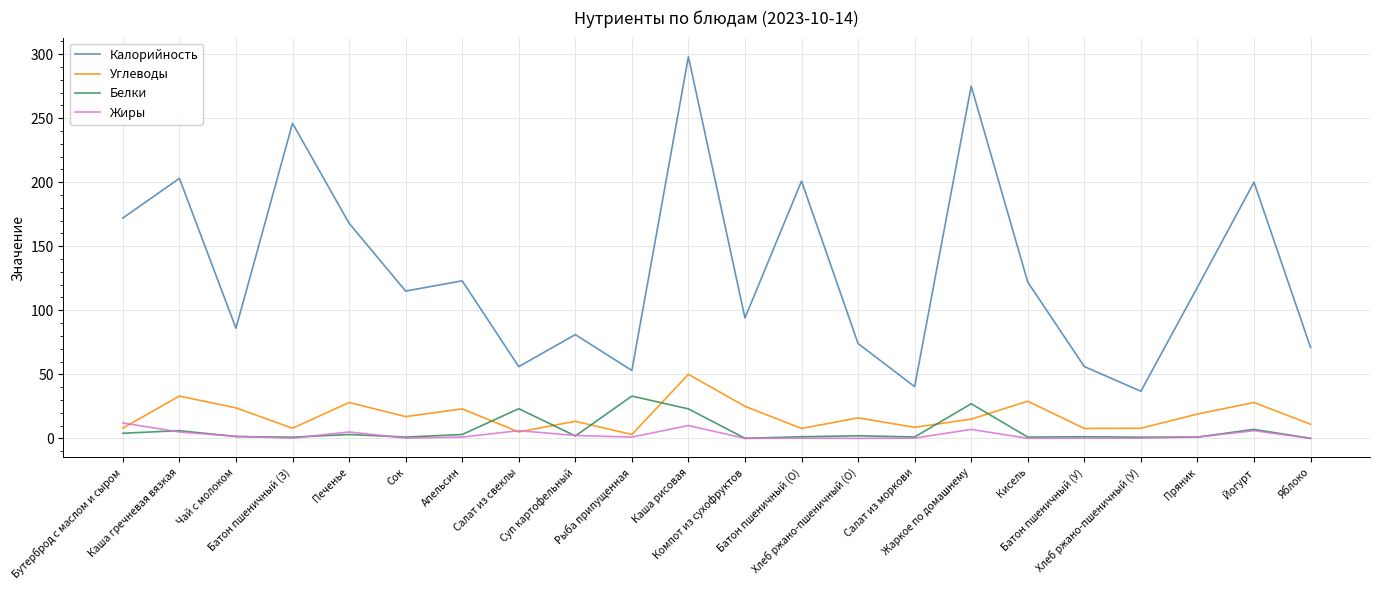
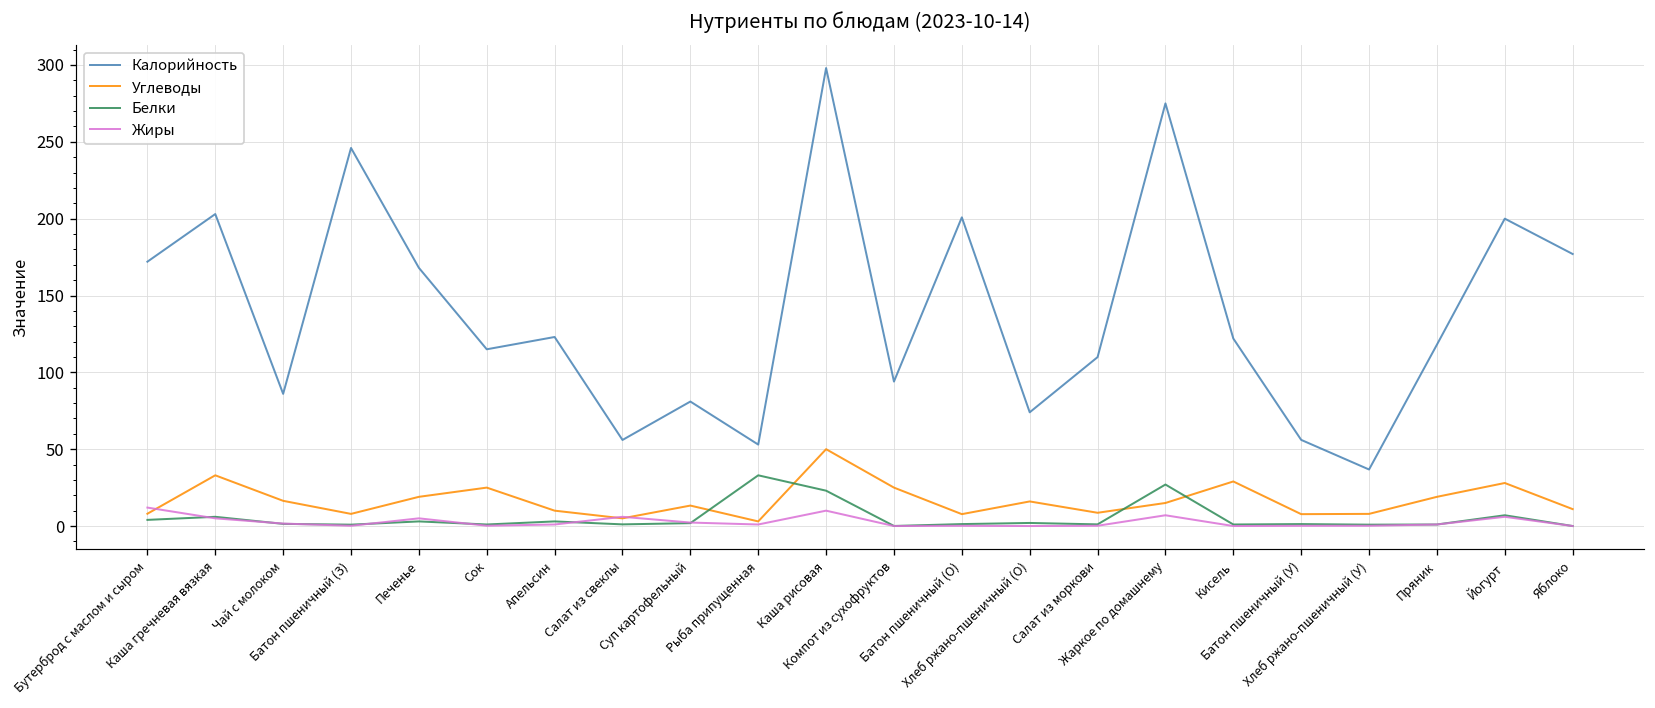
  {
    "Калорийность": {
      "Бутерброд с маслом и сыром": 172,
      "Каша гречневая вязкая": 203,
      "Чай с молоком": 86,
      "Батон пшеничный (З)": 246,
      "Печенье": 168,
      "Сок": 115,
      "Апельсин": 123,
      "Салат из свеклы": 56,
      "Суп картофельный": 81,
      "Рыба припущенная": 53,
      "Каша рисовая": 298,
      "Компот из сухофруктов": 94,
      "Батон пшеничный (О)": 201,
      "Хлеб ржано-пшеничный (О)": 74,
-     "Салат из моркови": 40,
+     "Салат из моркови": 110,
      "Жаркое по домашнему": 275,
      "Кисель": 122,
      "Батон пшеничный (У)": 56,
      "Хлеб ржано-пшеничный (У)": 37,
      "Пряник": 118,
      "Йогурт": 200,
-     "Яблоко": 71
+     "Яблоко": 177
    },
    "Углеводы": {
      "Бутерброд с маслом и сыром": 8,
      "Каша гречневая вязкая": 33,
-     "Чай с молоком": 24,
+     "Чай с молоком": 16,
      "Батон пшеничный (З)": 8,
-     "Печенье": 28,
-     "Сок": 17,
-     "Апельсин": 23,
+     "Печенье": 19,
+     "Сок": 25,
+     "Апельсин": 10,
      "Суп картофельный": 13,
      "Рыба припущенная": 3,
      "Каша рисовая": 50,
      "Компот из сухофруктов": 25,
      "Батон пшеничный (О)": 8,
      "Хлеб ржано-пшеничный (О)": 16,
      "Салат из моркови": 9,
      "Жаркое по домашнему": 15,
      "Кисель": 29,
      "Батон пшеничный (У)": 8,
      "Хлеб ржано-пшеничный (У)": 8,
      "Пряник": 19,
      "Йогурт": 28,
      "Яблоко": 11
    },
    "Белки": {
      "Бутерброд с маслом и сыром": 4,
      "Апельсин": 3,
-     "Салат из свеклы": 23,
+     "Салат из свеклы": 1,
      "Рыба припущенная": 33,
      "Каша рисовая": 23,
      "Хлеб ржано-пшеничный (О)": 2,
      "Жаркое по домашнему": 27
    },
    "Жиры": {
      "Бутерброд с маслом и сыром": 12,
      "Апельсин": 1,
      "Рыба припущенная": 1,
      "Каша рисовая": 10,
      "Хлеб ржано-пшеничный (О)": 0,
      "Жаркое по домашнему": 7
    }
  }
